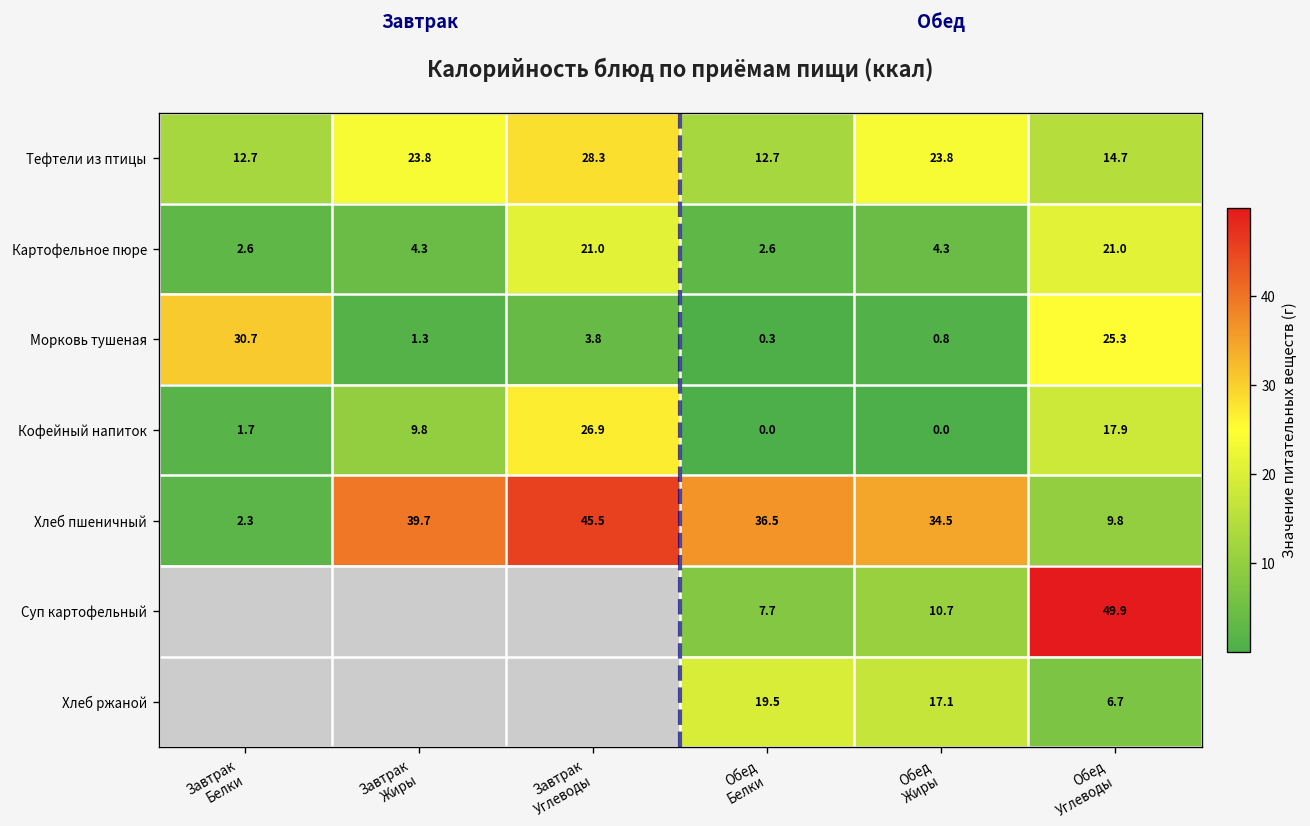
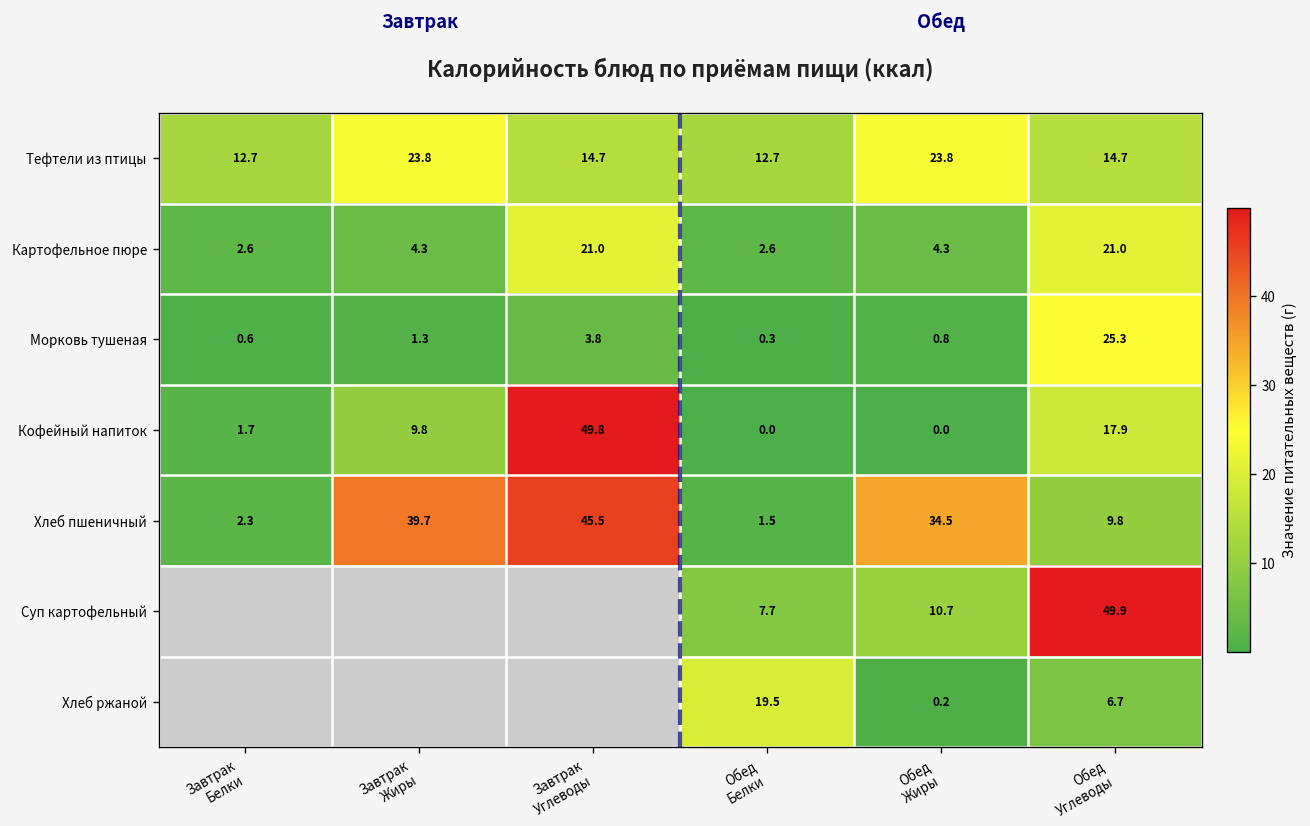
  {
    "Тефтели из птицы": {
      "Завтрак Белки": 12.7,
      "Завтрак Жиры": 23.8,
-     "Завтрак Углеводы": 28.3,
+     "Завтрак Углеводы": 14.7,
      "Обед Белки": 12.7,
      "Обед Жиры": 23.8,
      "Обед Углеводы": 14.7
    },
    "Картофельное пюре": {
      "Завтрак Белки": 2.6,
      "Завтрак Жиры": 4.3,
      "Завтрак Углеводы": 21.0,
      "Обед Белки": 2.6,
      "Обед Жиры": 4.3,
      "Обед Углеводы": 21.0
    },
    "Морковь тушеная": {
-     "Завтрак Белки": 30.7,
+     "Завтрак Белки": 0.6,
      "Завтрак Жиры": 1.3,
      "Завтрак Углеводы": 3.8,
      "Обед Белки": 0.3,
      "Обед Жиры": 0.8,
      "Обед Углеводы": 25.3
    },
    "Кофейный напиток": {
      "Завтрак Белки": 1.7,
      "Завтрак Жиры": 9.8,
-     "Завтрак Углеводы": 26.9,
+     "Завтрак Углеводы": 49.8,
      "Обед Белки": 0.0,
      "Обед Жиры": 0.0,
      "Обед Углеводы": 17.9
    },
    "Хлеб пшеничный": {
      "Завтрак Белки": 2.3,
      "Завтрак Жиры": 39.7,
      "Завтрак Углеводы": 45.5,
-     "Обед Белки": 36.5,
+     "Обед Белки": 1.5,
      "Обед Жиры": 34.5,
      "Обед Углеводы": 9.8
    },
    "Суп картофельный": {
      "Обед Белки": 7.7,
      "Обед Жиры": 10.7,
      "Обед Углеводы": 49.9
    },
    "Хлеб ржаной": {
      "Обед Белки": 19.5,
-     "Обед Жиры": 17.1,
+     "Обед Жиры": 0.2,
      "Обед Углеводы": 6.7
    }
  }
